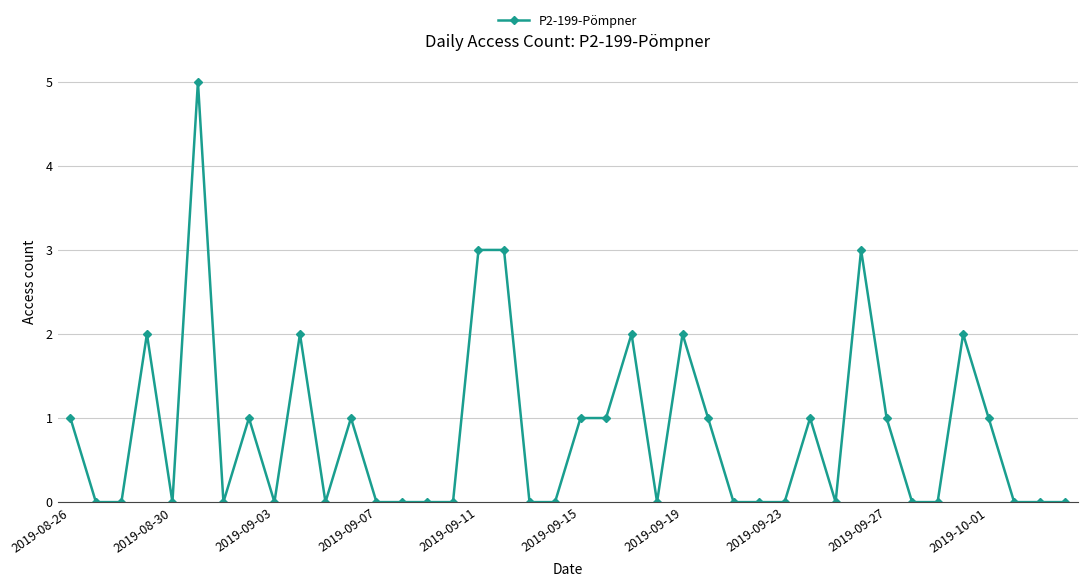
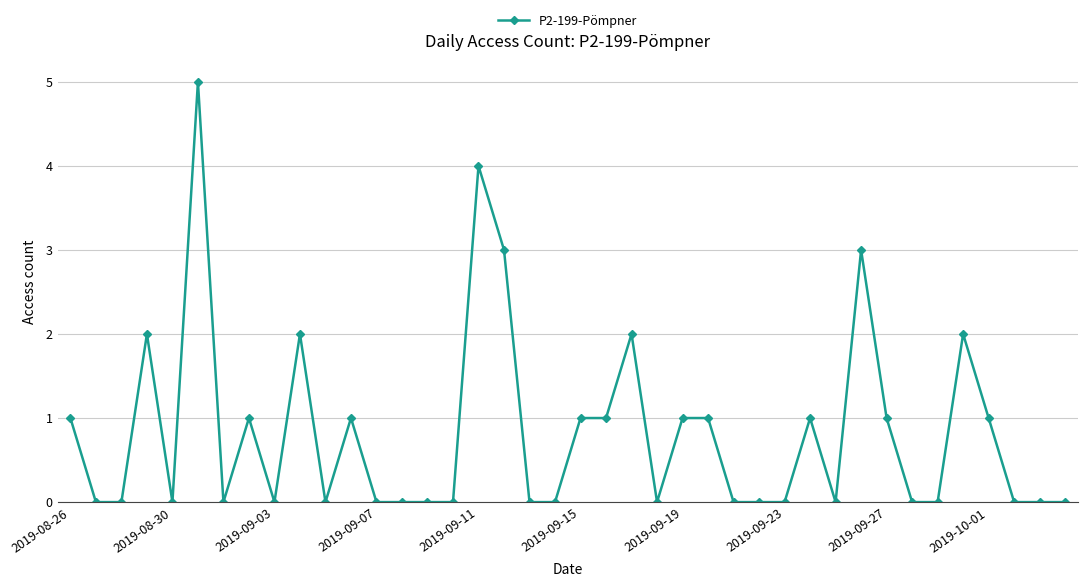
  {
    "2019-08-26": 1,
    "2019-08-30": 0,
    "2019-09-03": 0,
    "2019-09-07": 0,
-   "2019-09-11": 3,
+   "2019-09-11": 4,
    "2019-09-15": 1,
-   "2019-09-19": 2,
+   "2019-09-19": 1,
    "2019-09-23": 0,
    "2019-09-27": 1,
    "2019-10-01": 1
  }
